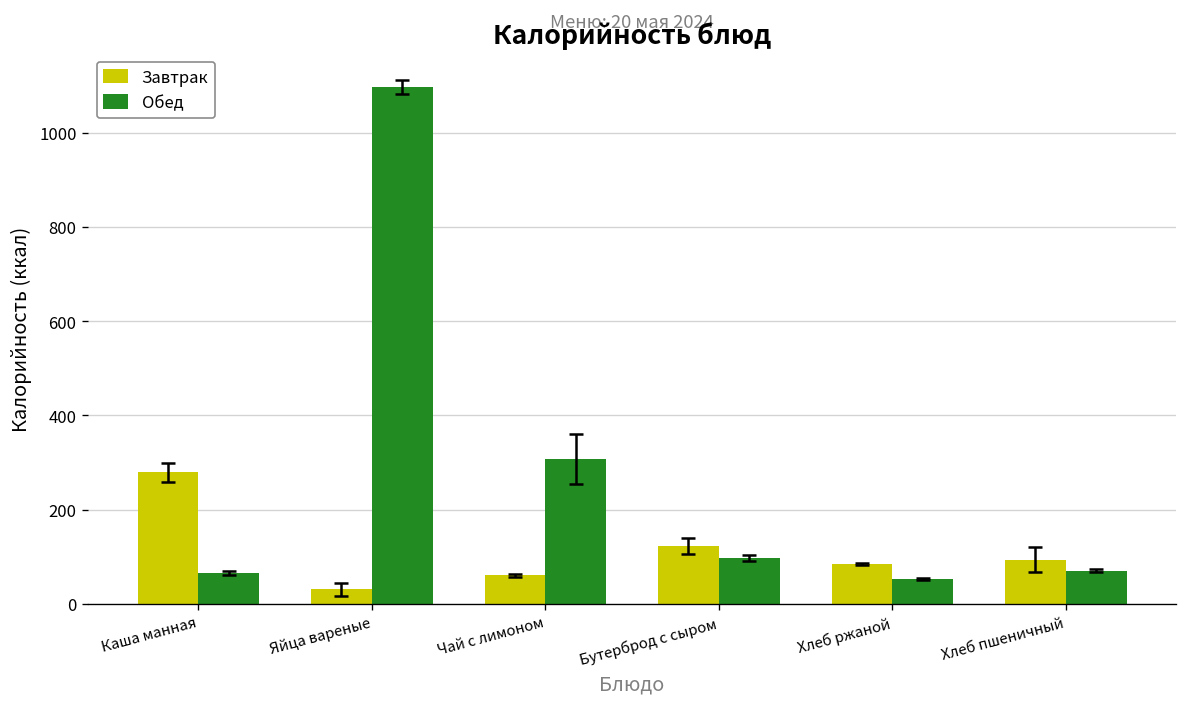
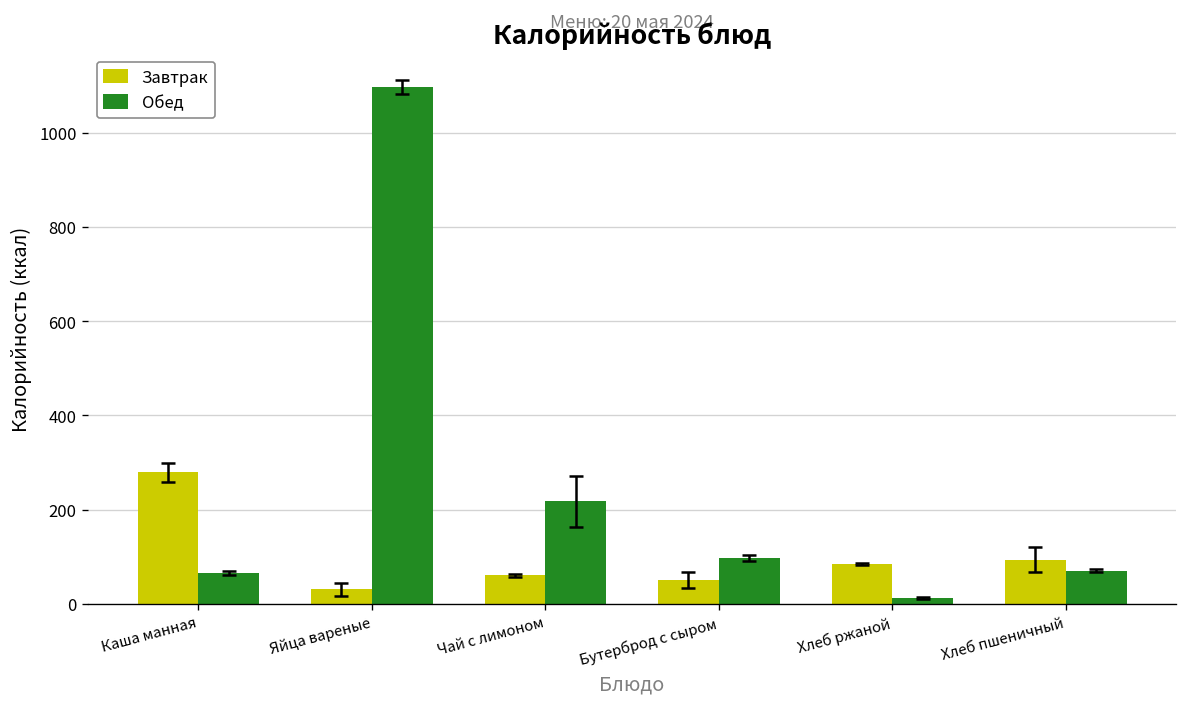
  {
    "Завтрак": {
      "Каша манная": 280,
      "Яйца вареные": 30,
      "Чай с лимоном": 60,
-     "Бутерброд с сыром": 120,
+     "Бутерброд с сыром": 50,
      "Хлеб ржаной": 80,
      "Хлеб пшеничный": 90
    },
    "Обед": {
      "Каша манная": 70,
      "Яйца вареные": 1100,
-     "Чай с лимоном": 310,
+     "Чай с лимоном": 220,
      "Бутерброд с сыром": 100,
-     "Хлеб ржаной": 50,
+     "Хлеб ржаной": 10,
      "Хлеб пшеничный": 70
    }
  }
